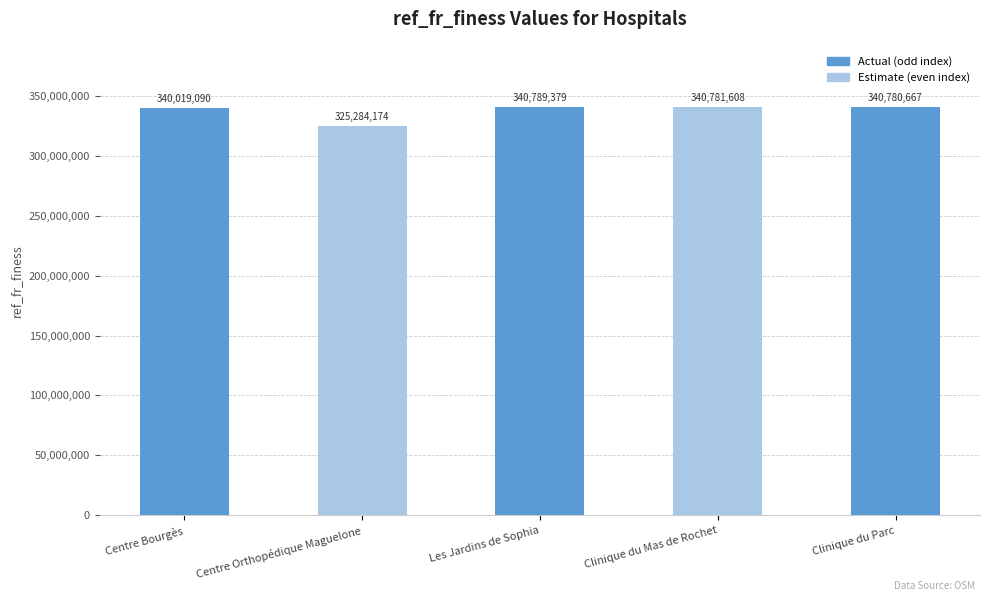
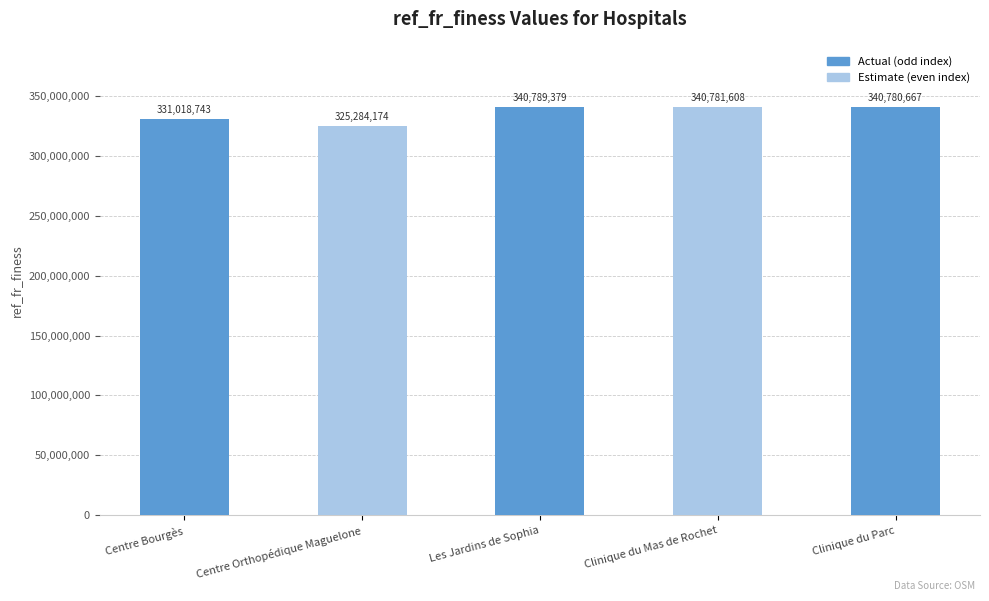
  {
-   "Centre Bourgès": "340,019,090",
+   "Centre Bourgès": "331,018,743",
    "Centre Orthopédique Maguelone": "325,284,174",
    "Les Jardins de Sophia": "340,789,379",
    "Clinique du Mas de Rochet": "340,781,608",
    "Clinique du Parc": "340,780,667"
  }
